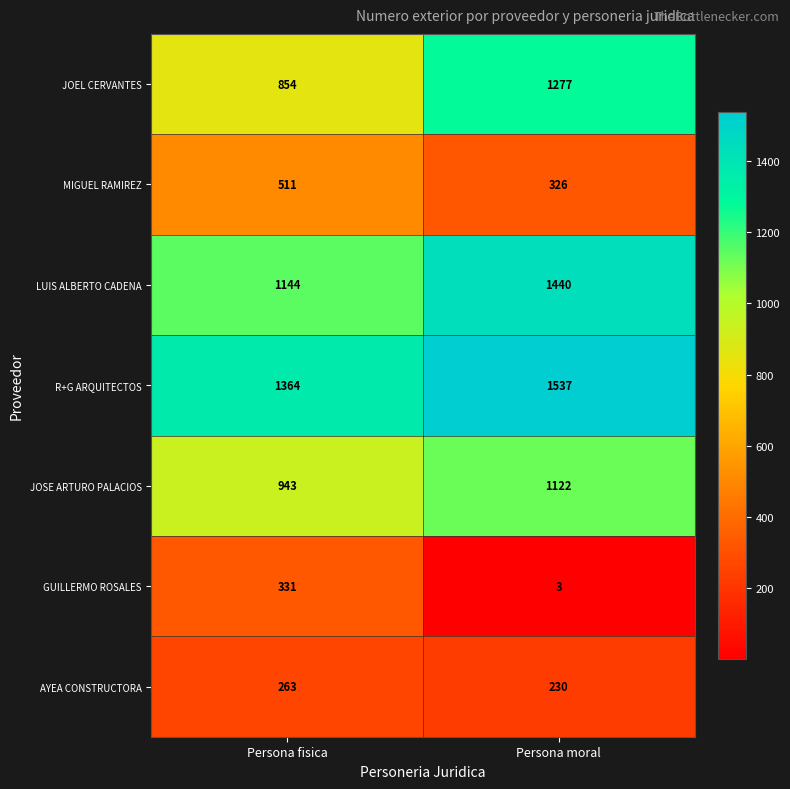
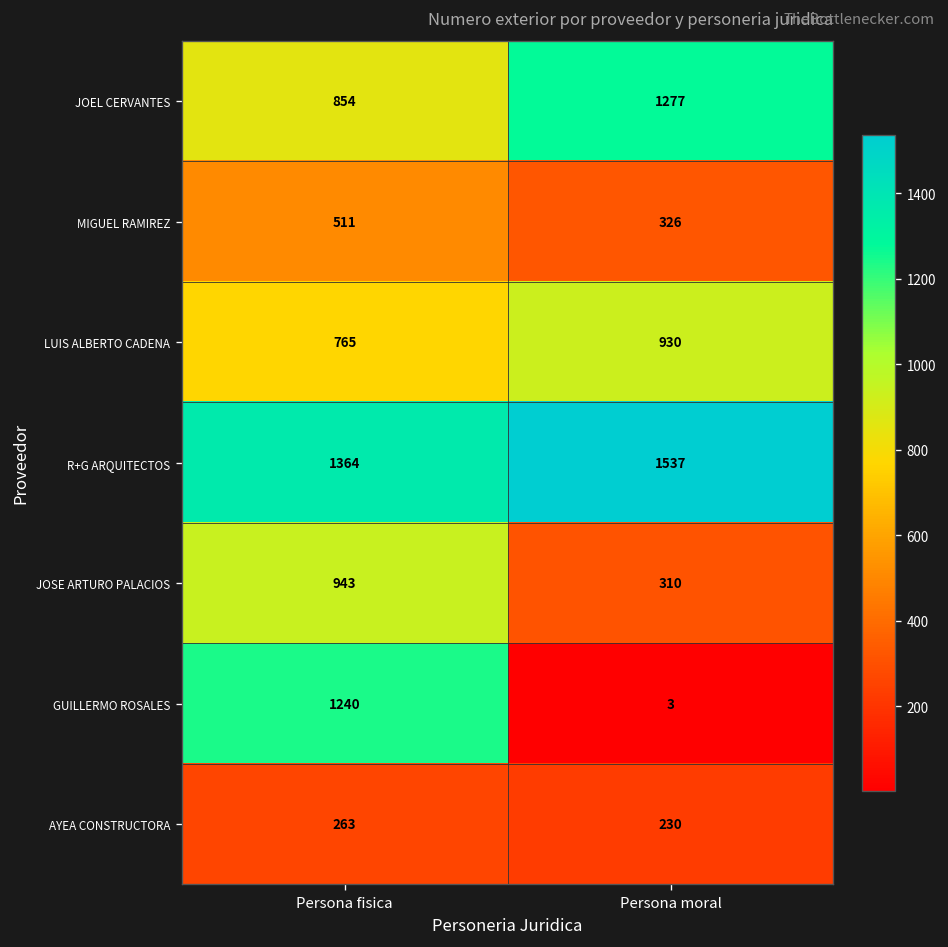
  {
    "JOEL CERVANTES": {
      "Persona fisica": 854,
      "Persona moral": 1277
    },
    "MIGUEL RAMIREZ": {
      "Persona fisica": 511,
      "Persona moral": 326
    },
    "LUIS ALBERTO CADENA": {
-     "Persona fisica": 1144,
-     "Persona moral": 1440
+     "Persona fisica": 765,
+     "Persona moral": 930
    },
    "R+G ARQUITECTOS": {
      "Persona fisica": 1364,
      "Persona moral": 1537
    },
    "JOSE ARTURO PALACIOS": {
      "Persona fisica": 943,
-     "Persona moral": 1122
+     "Persona moral": 310
    },
    "GUILLERMO ROSALES": {
-     "Persona fisica": 331,
+     "Persona fisica": 1240,
      "Persona moral": 3
    },
    "AYEA CONSTRUCTORA": {
      "Persona fisica": 263,
      "Persona moral": 230
    }
  }
